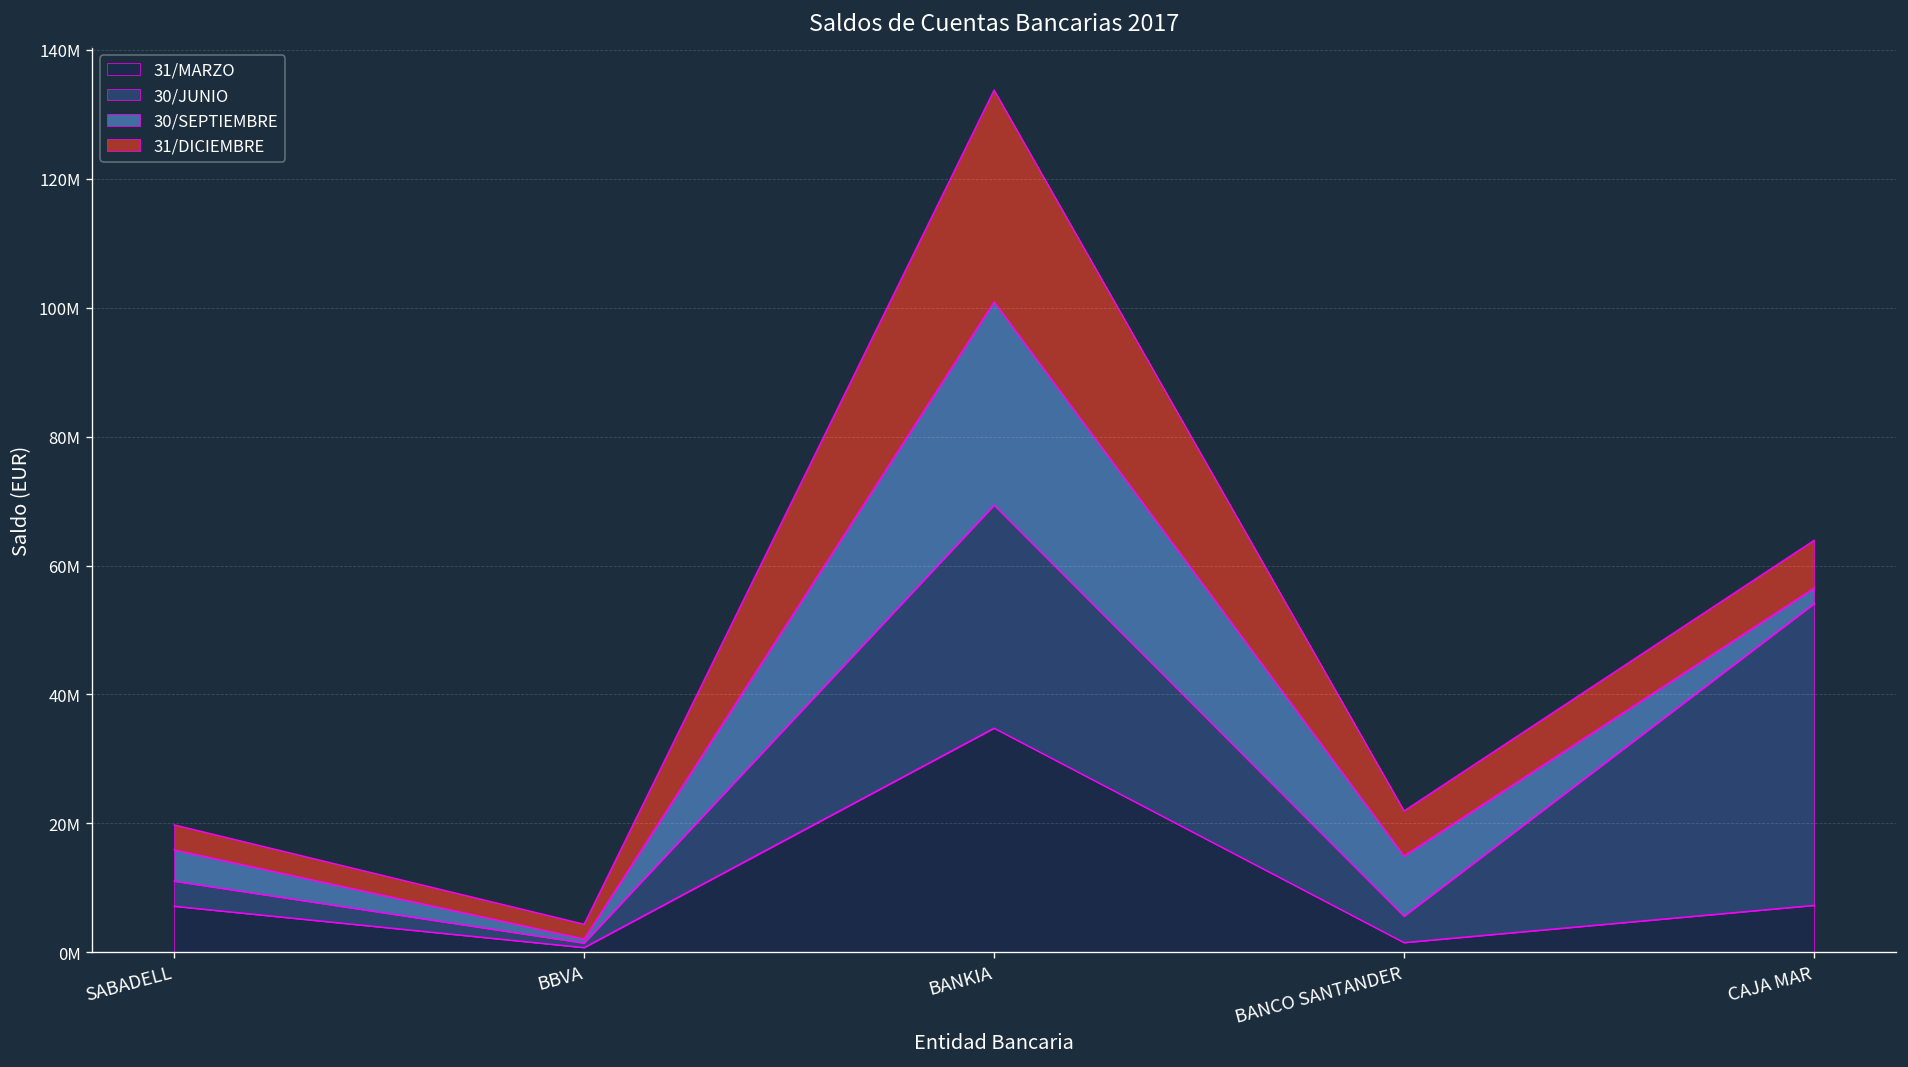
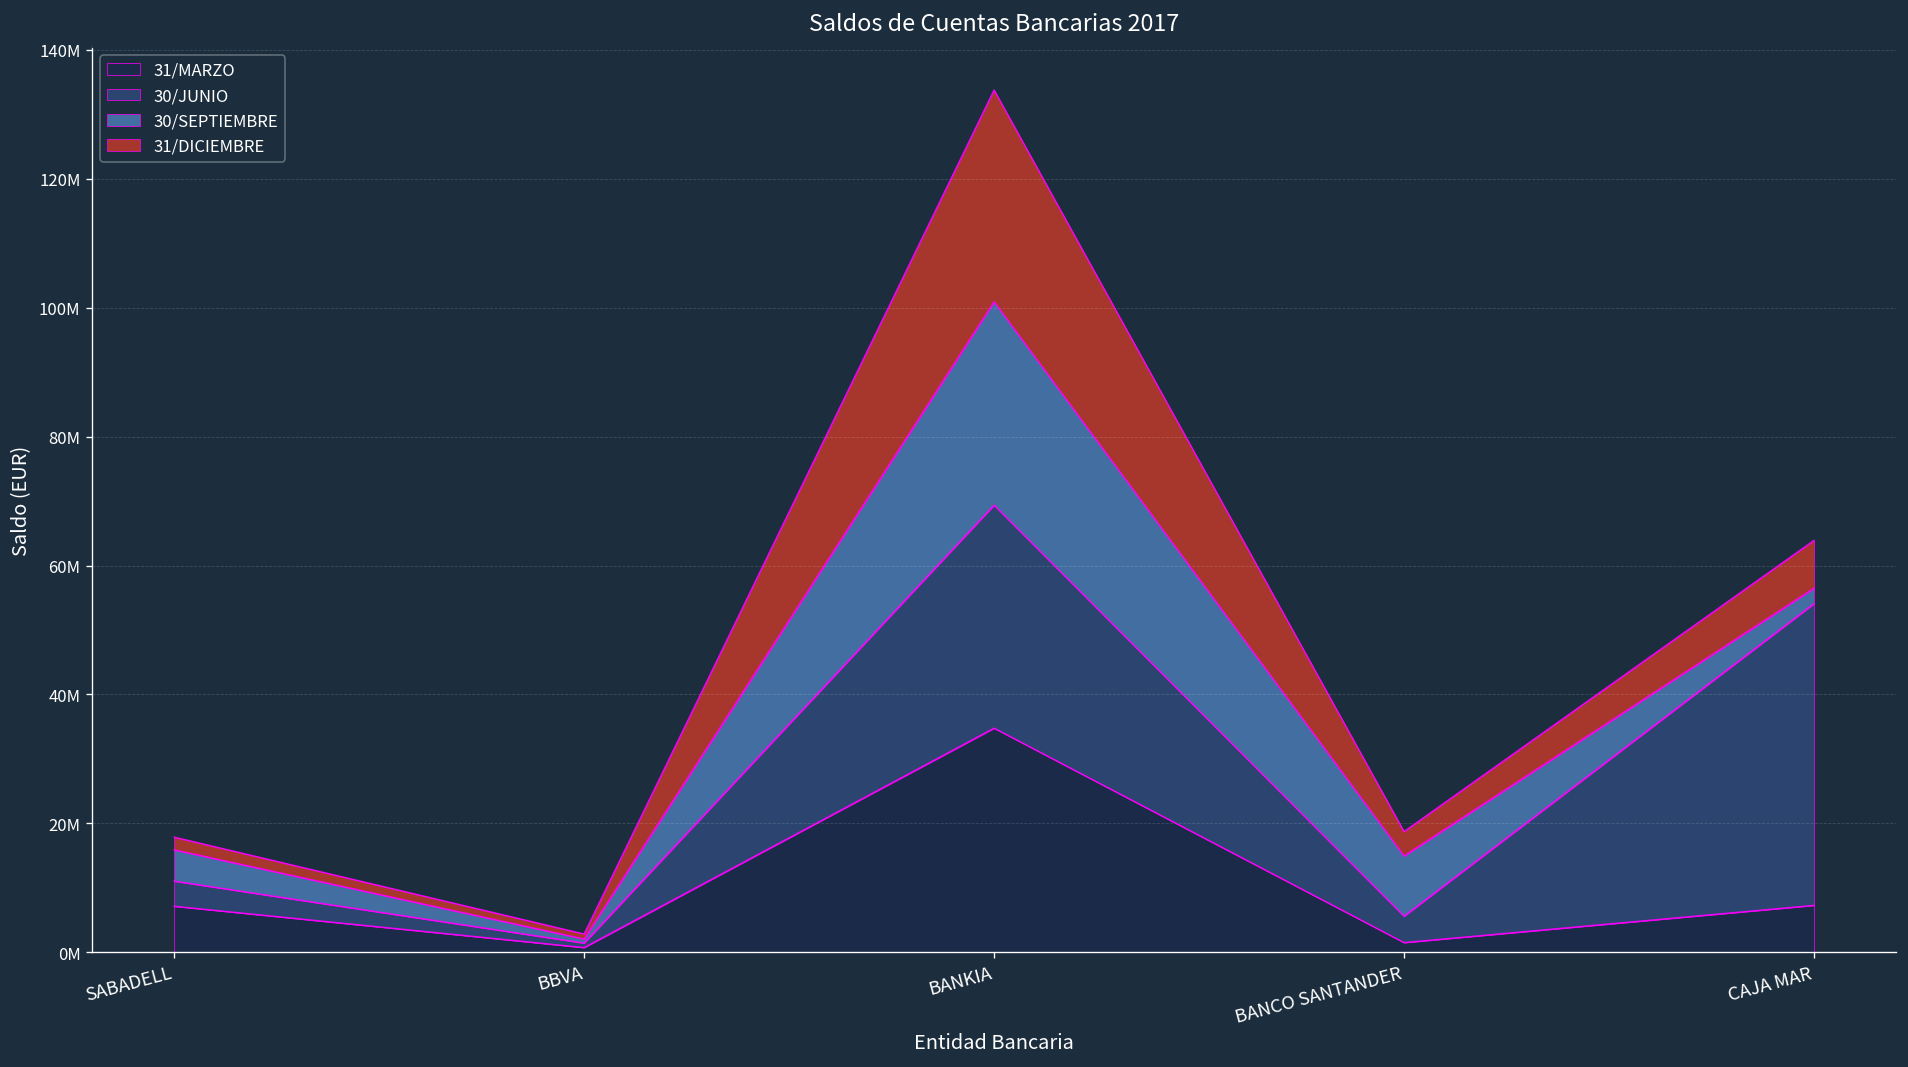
  {
    "31/MARZO": {
      "SABADELL": 7000000,
      "BBVA": 1000000,
      "BANKIA": 35000000,
      "BANCO SANTANDER": 2000000,
      "CAJA MAR": 7000000
    },
    "30/JUNIO": {
      "SABADELL": 4000000,
      "BBVA": 1000000,
      "BANKIA": 35000000,
      "BANCO SANTANDER": 4000000,
      "CAJA MAR": 47000000
    },
    "30/SEPTIEMBRE": {
      "SABADELL": 5000000,
      "BBVA": 1000000,
      "BANKIA": 32000000,
      "BANCO SANTANDER": 9000000,
      "CAJA MAR": 2000000
    },
    "31/DICIEMBRE": {
-     "SABADELL": 4000000,
-     "BBVA": 2000000,
+     "SABADELL": 2000000,
+     "BBVA": 1000000,
      "BANKIA": 33000000,
-     "BANCO SANTANDER": 7000000,
+     "BANCO SANTANDER": 4000000,
      "CAJA MAR": 7000000
    }
  }
